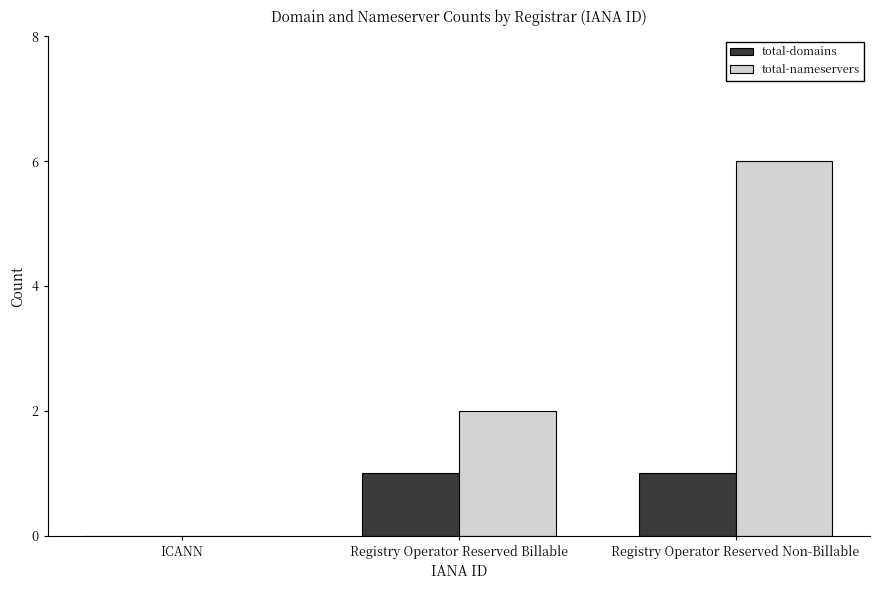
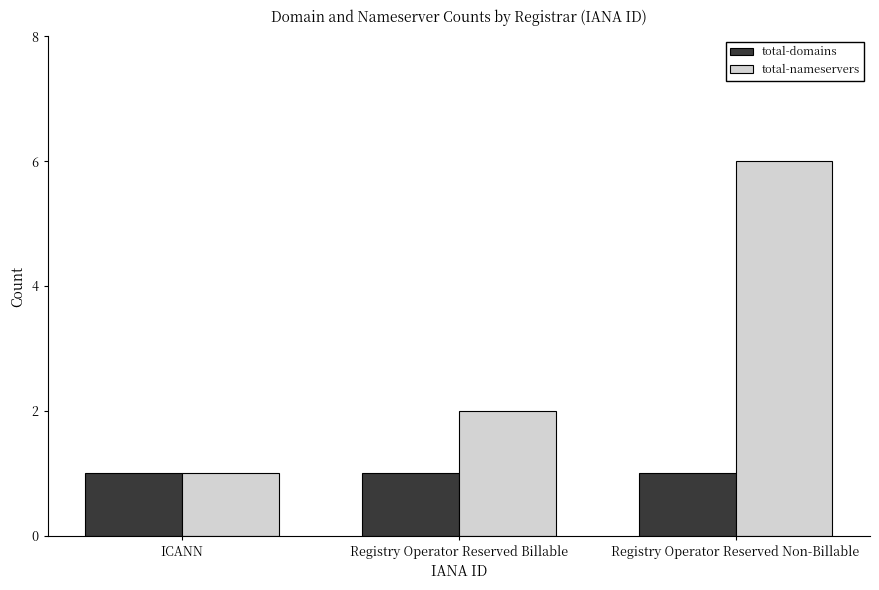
  {
    "total-domains": {
-     "ICANN": 0,
+     "ICANN": 1,
      "Registry Operator Reserved Billable": 1,
      "Registry Operator Reserved Non-Billable": 1
    },
    "total-nameservers": {
-     "ICANN": 0,
+     "ICANN": 1,
      "Registry Operator Reserved Billable": 2,
      "Registry Operator Reserved Non-Billable": 6
    }
  }
